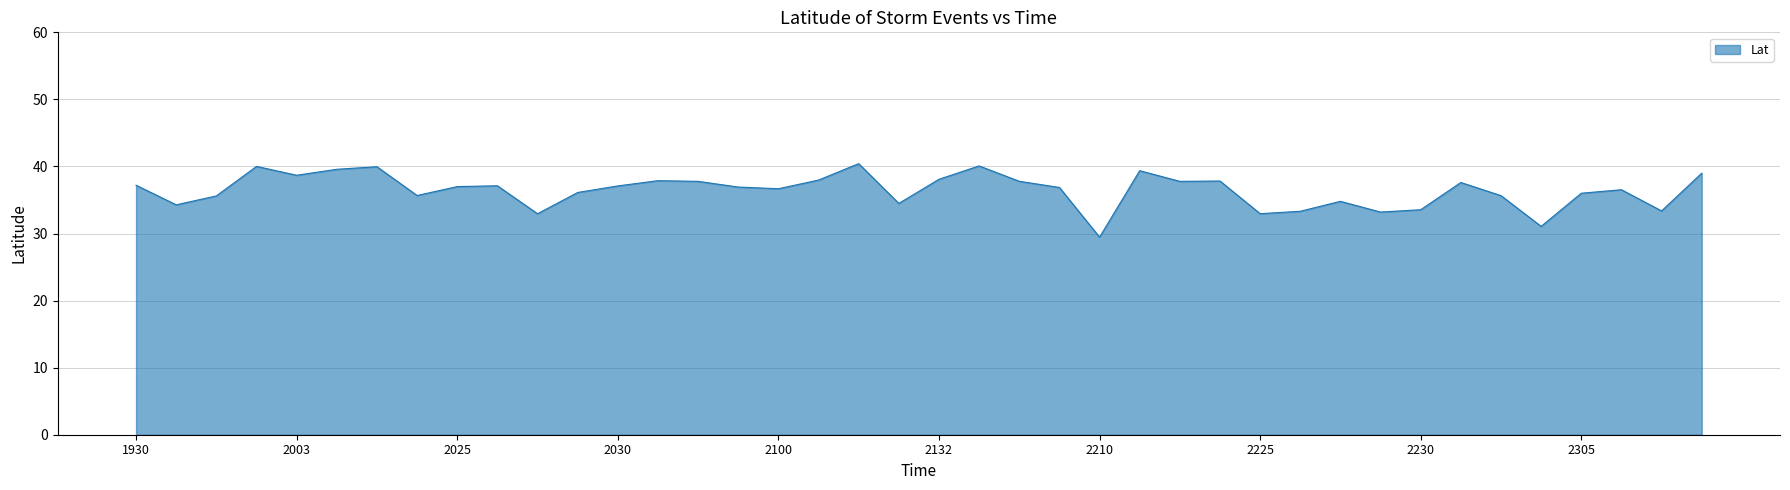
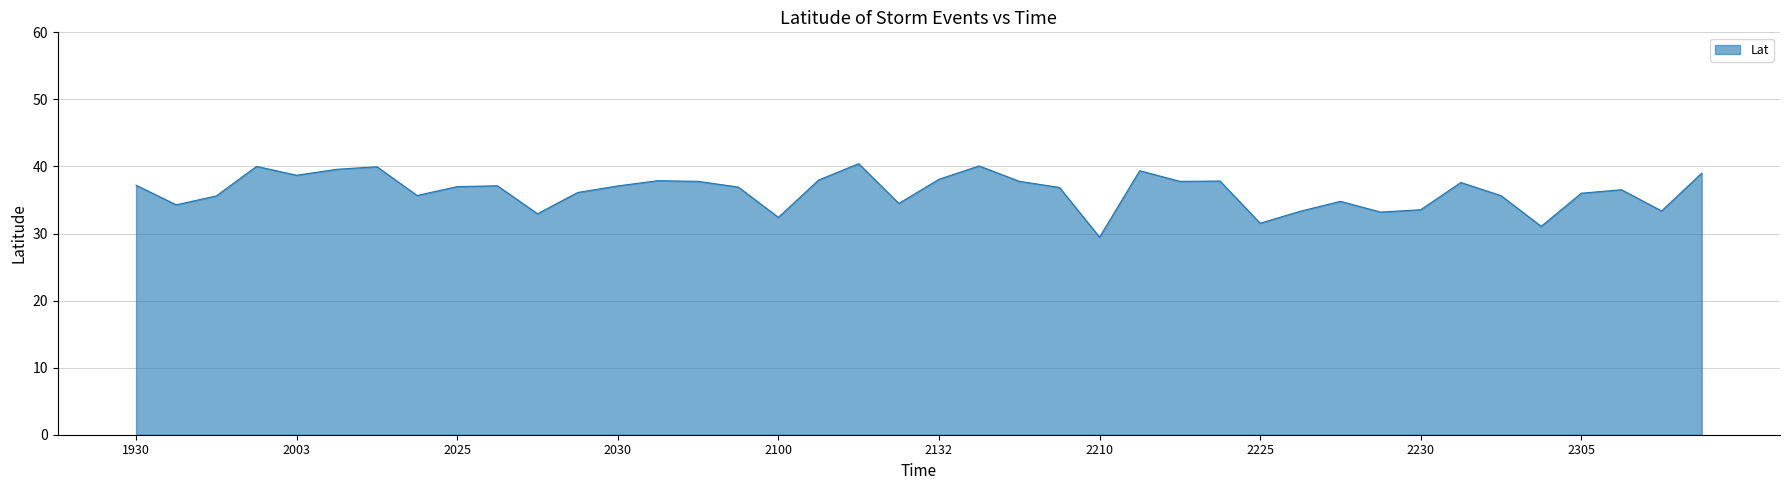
  {
    "1930": 37,
    "2003": 39,
    "2025": 37,
    "2030": 37,
-   "2100": 37,
+   "2100": 32,
    "2132": 38,
    "2210": 29,
-   "2225": 33,
+   "2225": 32,
    "2230": 34,
    "2305": 36
  }
